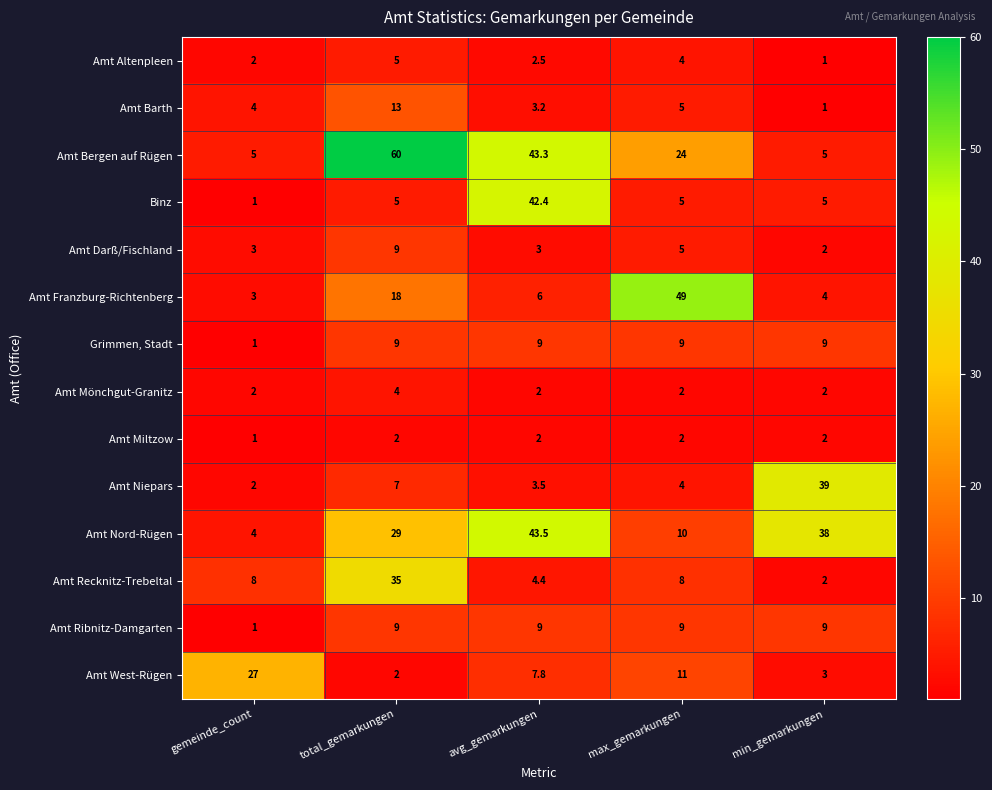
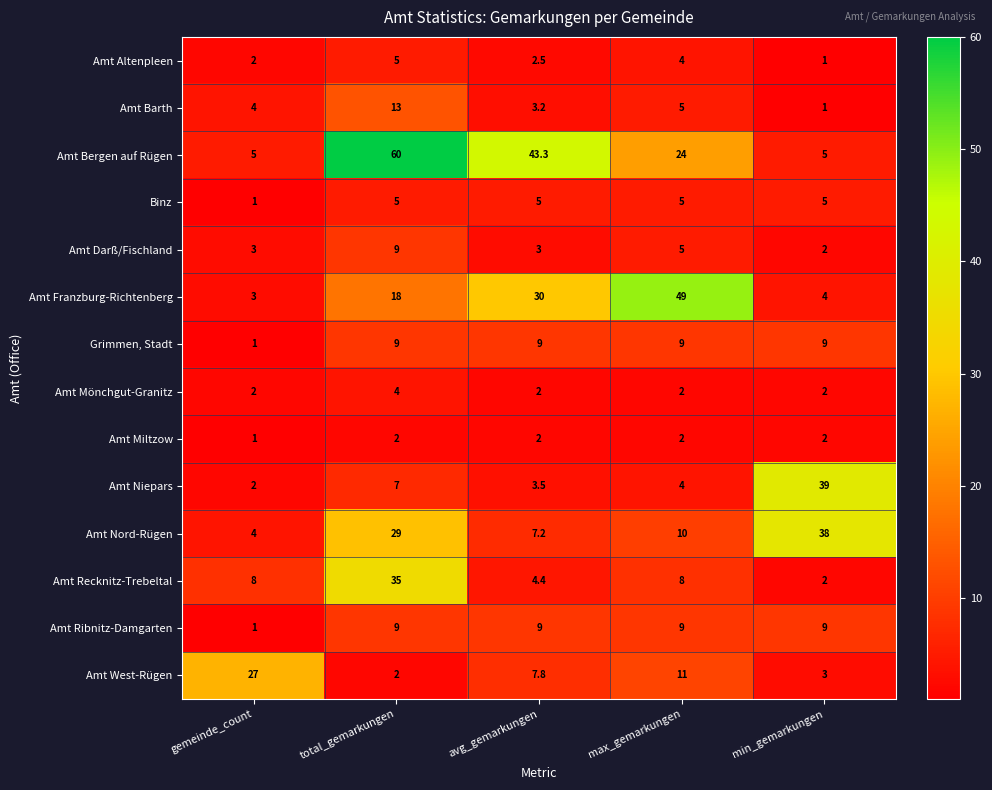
  {
    "Amt Altenpleen": {
      "gemeinde_count": 2,
      "total_gemarkungen": 5,
      "avg_gemarkungen": 2.5,
      "max_gemarkungen": 4,
      "min_gemarkungen": 1
    },
    "Amt Barth": {
      "gemeinde_count": 4,
      "total_gemarkungen": 13,
      "avg_gemarkungen": 3.2,
      "max_gemarkungen": 5,
      "min_gemarkungen": 1
    },
    "Amt Bergen auf Rügen": {
      "gemeinde_count": 5,
      "total_gemarkungen": 60,
      "avg_gemarkungen": 43.3,
      "max_gemarkungen": 24,
      "min_gemarkungen": 5
    },
    "Binz": {
      "gemeinde_count": 1,
      "total_gemarkungen": 5,
-     "avg_gemarkungen": 42.4,
+     "avg_gemarkungen": 5,
      "max_gemarkungen": 5,
      "min_gemarkungen": 5
    },
    "Amt Darß/Fischland": {
      "gemeinde_count": 3,
      "total_gemarkungen": 9,
      "avg_gemarkungen": 3,
      "max_gemarkungen": 5,
      "min_gemarkungen": 2
    },
    "Amt Franzburg-Richtenberg": {
      "gemeinde_count": 3,
      "total_gemarkungen": 18,
-     "avg_gemarkungen": 6,
+     "avg_gemarkungen": 30,
      "max_gemarkungen": 49,
      "min_gemarkungen": 4
    },
    "Grimmen, Stadt": {
      "gemeinde_count": 1,
      "total_gemarkungen": 9,
      "avg_gemarkungen": 9,
      "max_gemarkungen": 9,
      "min_gemarkungen": 9
    },
    "Amt Mönchgut-Granitz": {
      "gemeinde_count": 2,
      "total_gemarkungen": 4,
      "avg_gemarkungen": 2,
      "max_gemarkungen": 2,
      "min_gemarkungen": 2
    },
    "Amt Miltzow": {
      "gemeinde_count": 1,
      "total_gemarkungen": 2,
      "avg_gemarkungen": 2,
      "max_gemarkungen": 2,
      "min_gemarkungen": 2
    },
    "Amt Niepars": {
      "gemeinde_count": 2,
      "total_gemarkungen": 7,
      "avg_gemarkungen": 3.5,
      "max_gemarkungen": 4,
      "min_gemarkungen": 39
    },
    "Amt Nord-Rügen": {
      "gemeinde_count": 4,
      "total_gemarkungen": 29,
-     "avg_gemarkungen": 43.5,
+     "avg_gemarkungen": 7.2,
      "max_gemarkungen": 10,
      "min_gemarkungen": 38
    },
    "Amt Recknitz-Trebeltal": {
      "gemeinde_count": 8,
      "total_gemarkungen": 35,
      "avg_gemarkungen": 4.4,
      "max_gemarkungen": 8,
      "min_gemarkungen": 2
    },
    "Amt Ribnitz-Damgarten": {
      "gemeinde_count": 1,
      "total_gemarkungen": 9,
      "avg_gemarkungen": 9,
      "max_gemarkungen": 9,
      "min_gemarkungen": 9
    },
    "Amt West-Rügen": {
      "gemeinde_count": 27,
      "total_gemarkungen": 2,
      "avg_gemarkungen": 7.8,
      "max_gemarkungen": 11,
      "min_gemarkungen": 3
    }
  }
